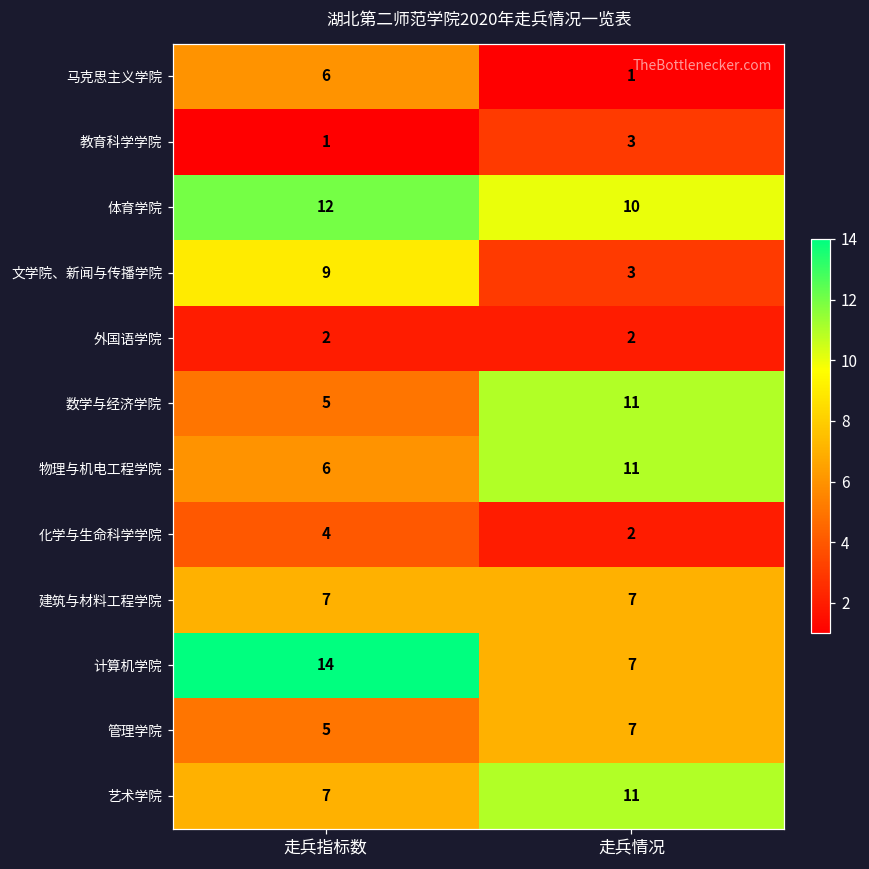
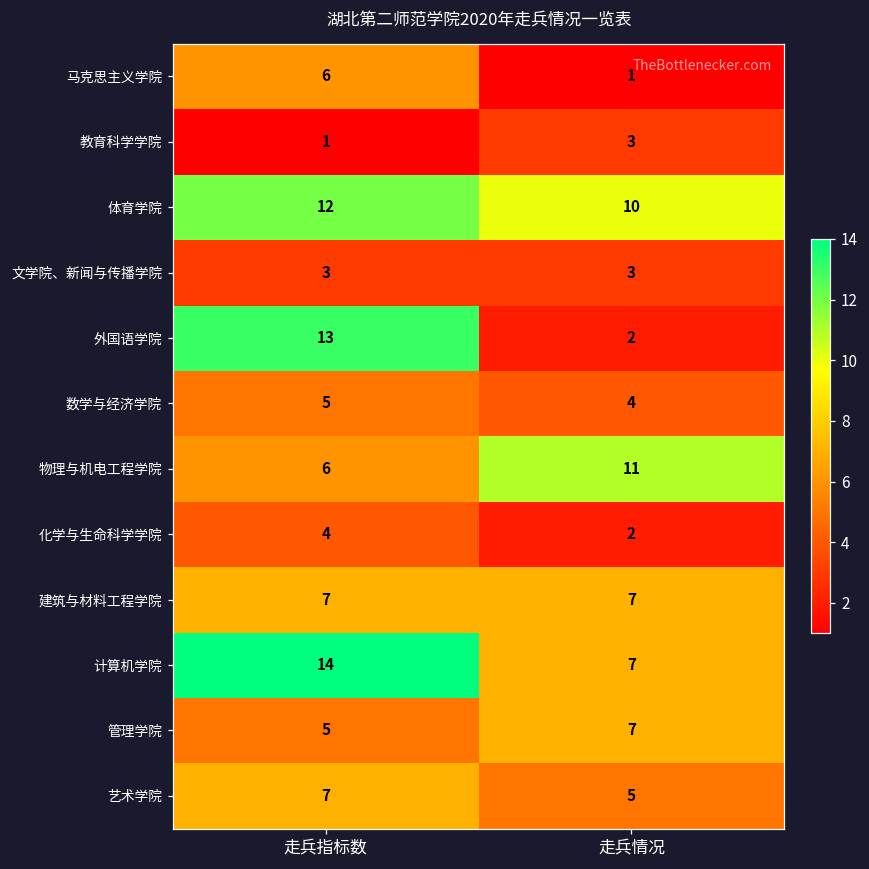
  {
    "马克思主义学院": {
      "走兵指标数": 6
    },
    "教育科学学院": {
      "走兵指标数": 1,
      "走兵情况": 3
    },
    "体育学院": {
      "走兵指标数": 12,
      "走兵情况": 10
    },
    "文学院、新闻与传播学院": {
-     "走兵指标数": 9,
+     "走兵指标数": 3,
      "走兵情况": 3
    },
    "外国语学院": {
-     "走兵指标数": 2,
+     "走兵指标数": 13,
      "走兵情况": 2
    },
    "数学与经济学院": {
      "走兵指标数": 5,
-     "走兵情况": 11
+     "走兵情况": 4
    },
    "物理与机电工程学院": {
      "走兵指标数": 6,
      "走兵情况": 11
    },
    "化学与生命科学学院": {
      "走兵指标数": 4,
      "走兵情况": 2
    },
    "建筑与材料工程学院": {
      "走兵指标数": 7,
      "走兵情况": 7
    },
    "计算机学院": {
      "走兵指标数": 14,
      "走兵情况": 7
    },
    "管理学院": {
      "走兵指标数": 5,
      "走兵情况": 7
    },
    "艺术学院": {
      "走兵指标数": 7,
-     "走兵情况": 11
+     "走兵情况": 5
    }
  }
